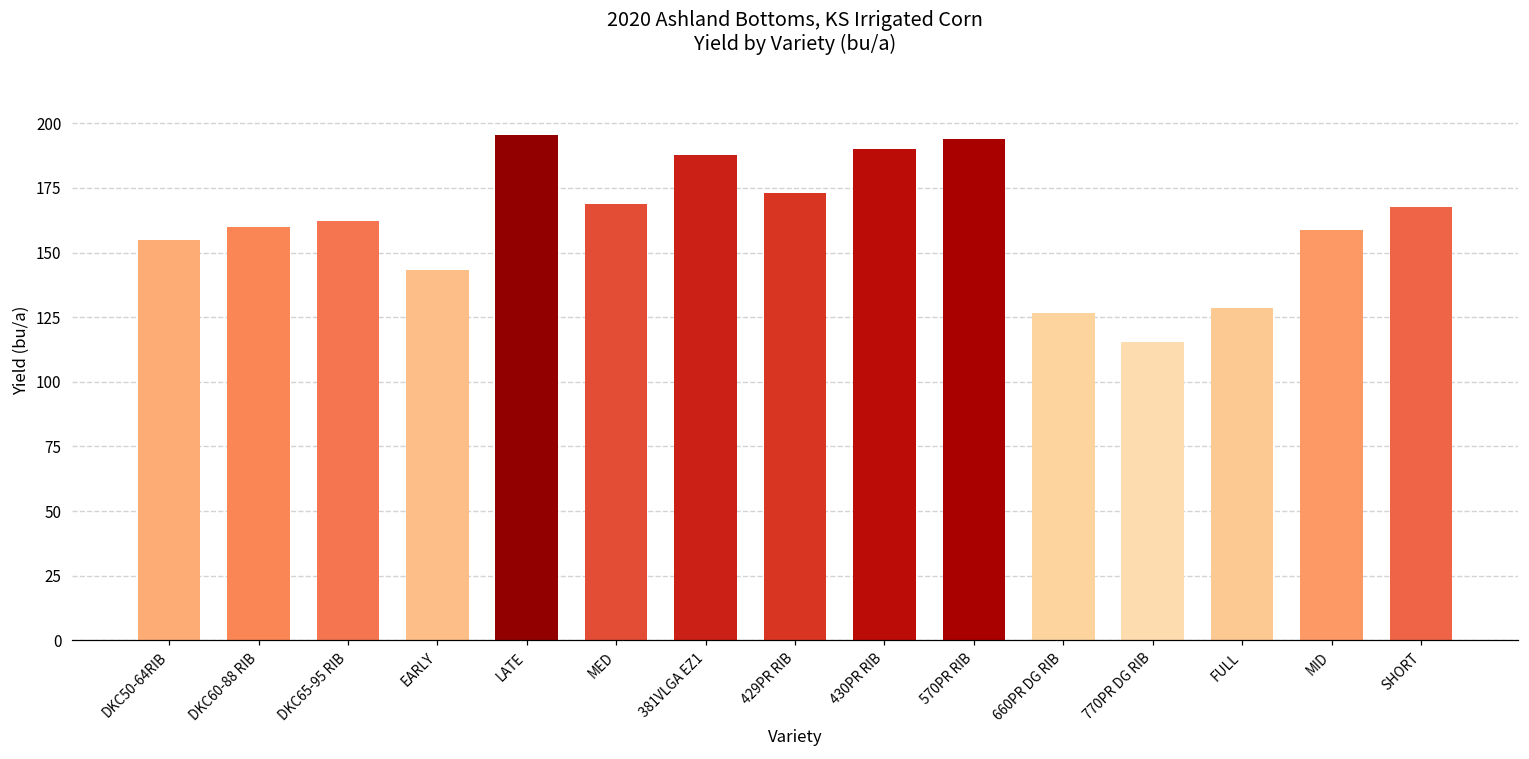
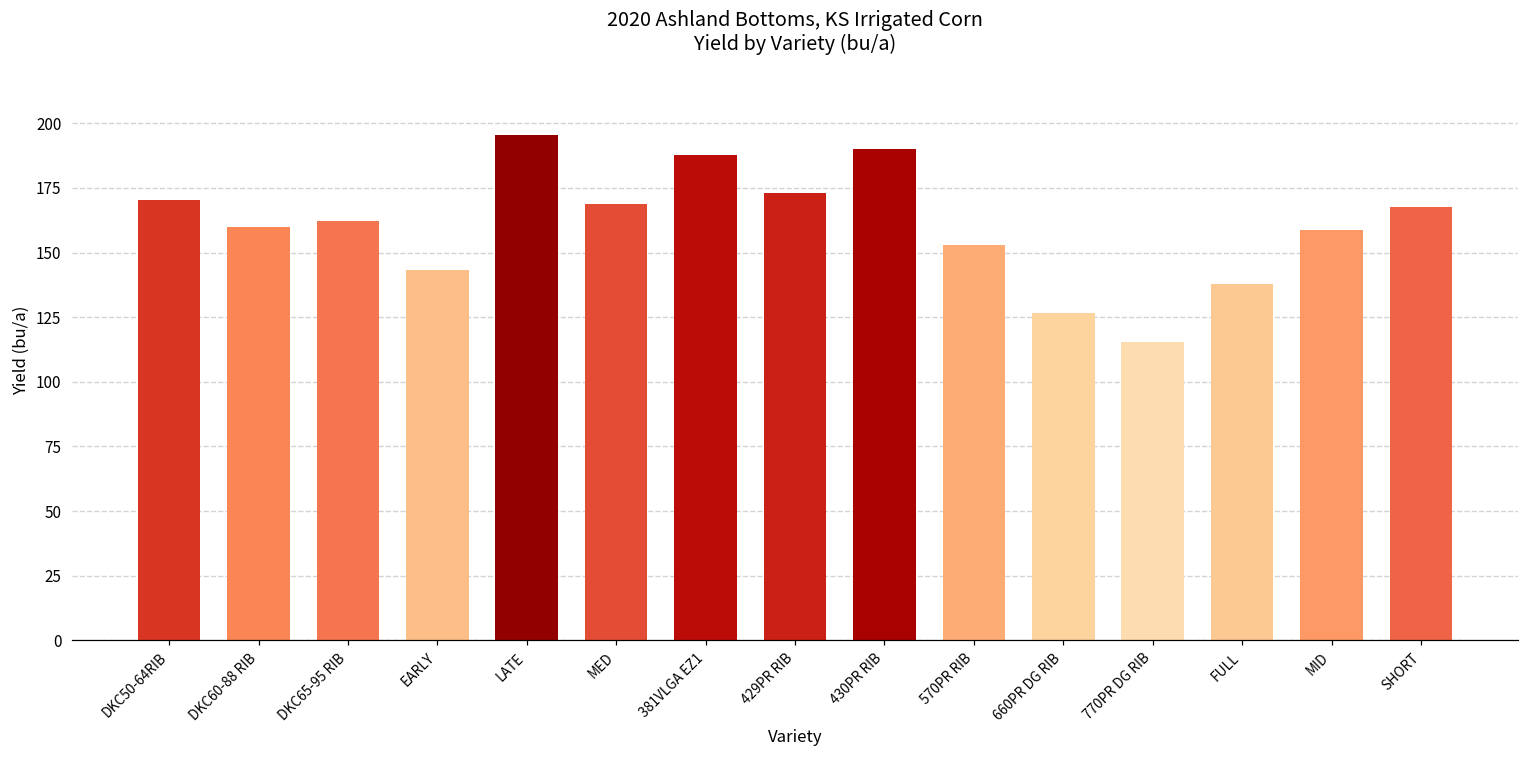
  {
-   "DKC50-64RIB": 155,
+   "DKC50-64RIB": 170,
    "DKC60-88 RIB": 160,
    "DKC65-95 RIB": 162,
    "EARLY": 143,
    "LATE": 195,
    "MED": 169,
    "381VLGA EZ1": 188,
    "429PR RIB": 173,
    "430PR RIB": 190,
-   "570PR RIB": 194,
+   "570PR RIB": 153,
    "660PR DG RIB": 126,
    "770PR DG RIB": 116,
-   "FULL": 128,
+   "FULL": 138,
    "MID": 159,
    "SHORT": 168
  }
